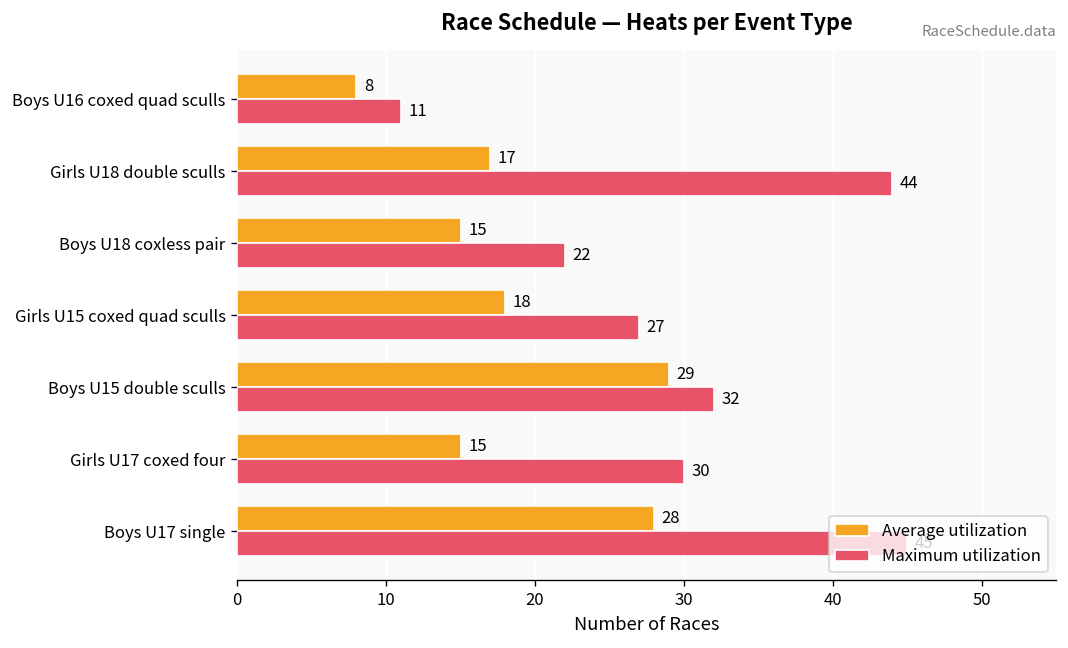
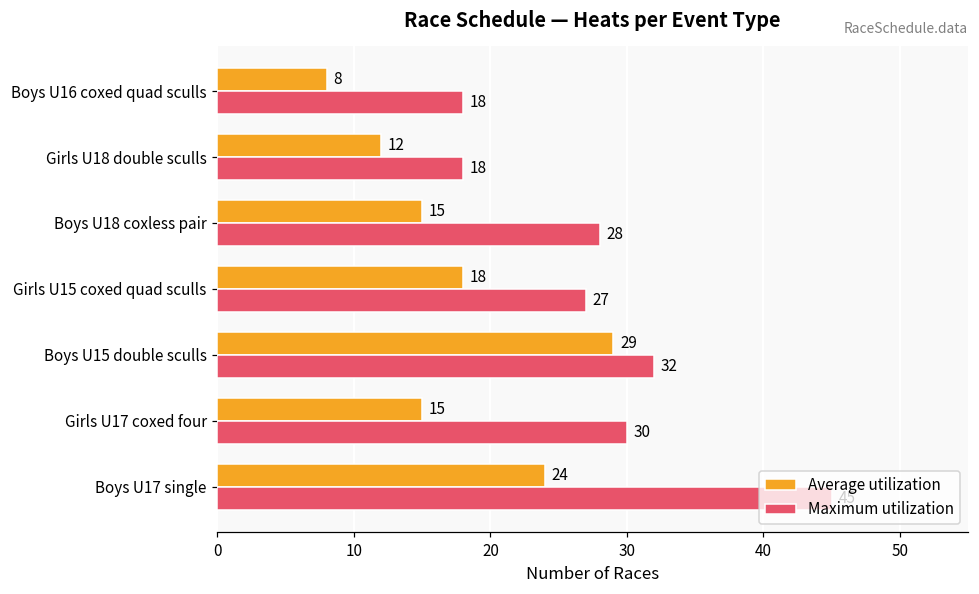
  {
    "Average utilization": {
      "Boys U16 coxed quad sculls": 8,
-     "Girls U18 double sculls": 17,
+     "Girls U18 double sculls": 12,
      "Boys U18 coxless pair": 15,
      "Girls U15 coxed quad sculls": 18,
      "Boys U15 double sculls": 29,
      "Girls U17 coxed four": 15,
-     "Boys U17 single": 28
+     "Boys U17 single": 24
    },
    "Maximum utilization": {
-     "Boys U16 coxed quad sculls": 11,
-     "Girls U18 double sculls": 44,
-     "Boys U18 coxless pair": 22,
+     "Boys U16 coxed quad sculls": 18,
+     "Girls U18 double sculls": 18,
+     "Boys U18 coxless pair": 28,
      "Girls U15 coxed quad sculls": 27,
      "Boys U15 double sculls": 32,
      "Girls U17 coxed four": 30
    }
  }
